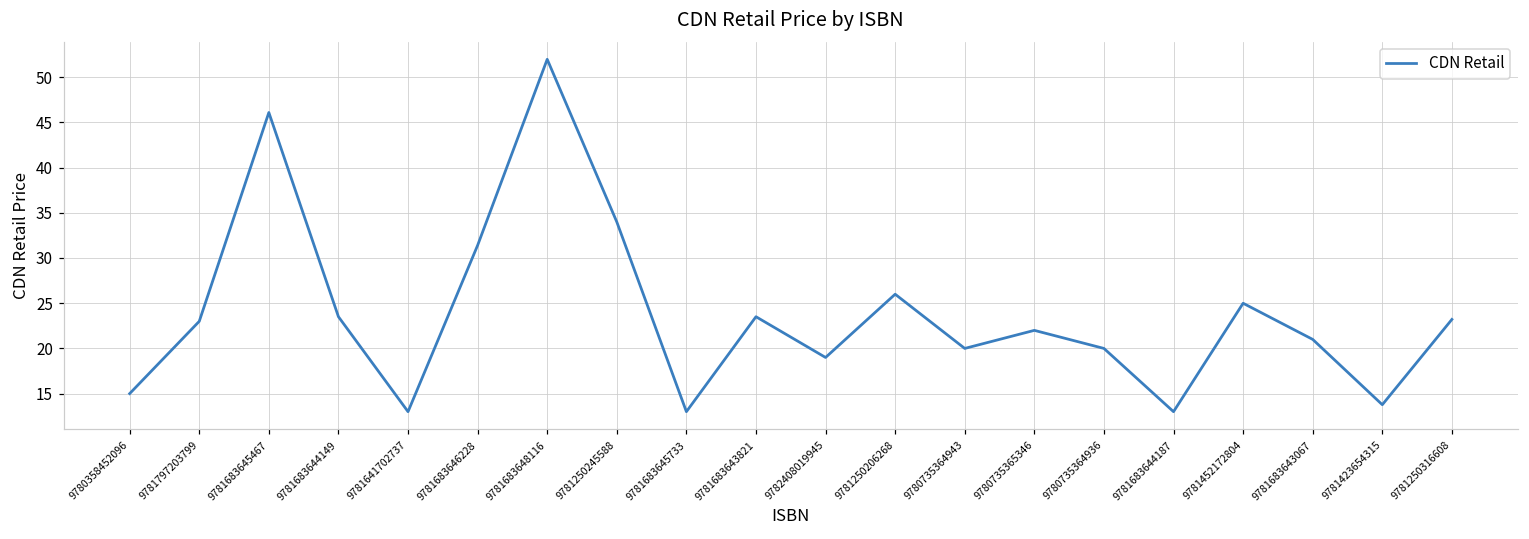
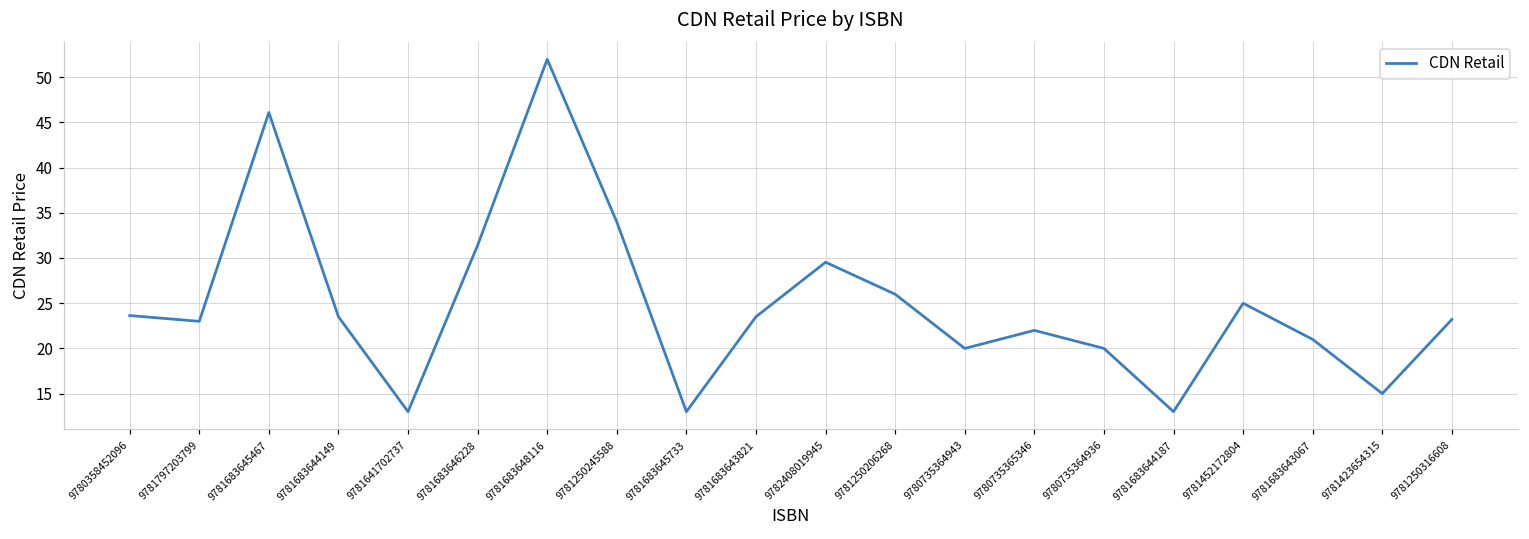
  {
-   "9780358452096": 15,
+   "9780358452096": 24,
    "9781797203799": 23,
    "9781683645467": 46,
    "9781683644149": 24,
    "9781641702737": 13,
    "9781683646228": 31,
    "9781683648116": 52,
    "9781250245588": 34,
    "9781683645733": 13,
    "9781683643821": 24,
-   "9782408019945": 19,
+   "9782408019945": 30,
    "9781250206268": 26,
    "9780735364943": 20,
    "9780735365346": 22,
    "9780735364936": 20,
    "9781683644187": 13,
    "9781452172804": 25,
    "9781683643067": 21,
-   "9781423654315": 14,
+   "9781423654315": 15,
    "9781250316608": 23
  }
